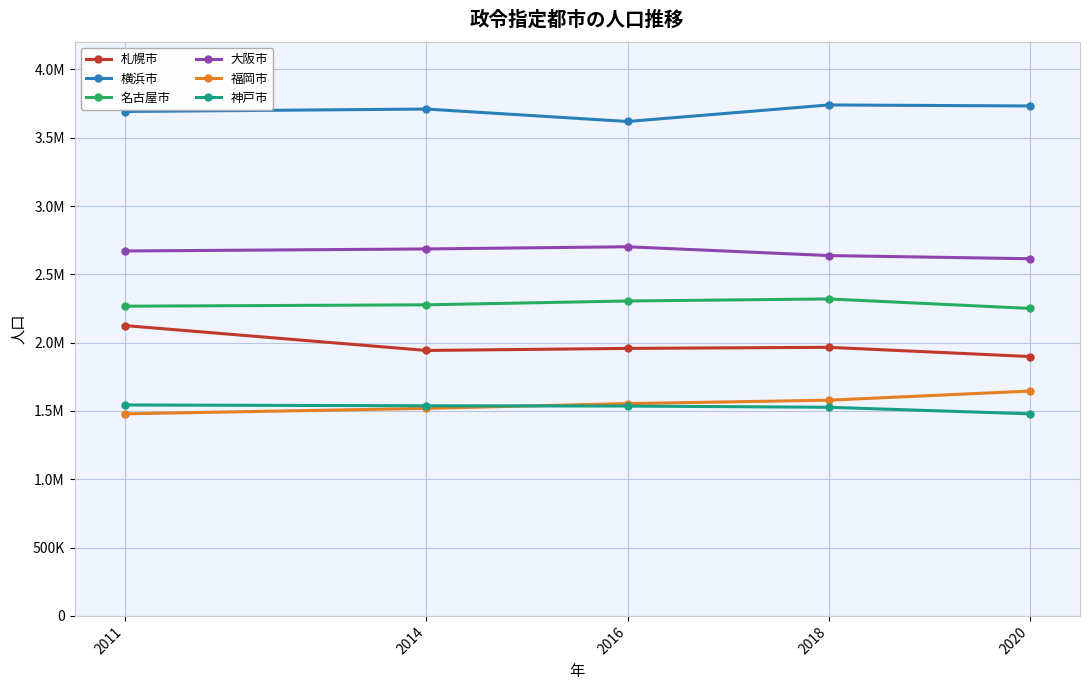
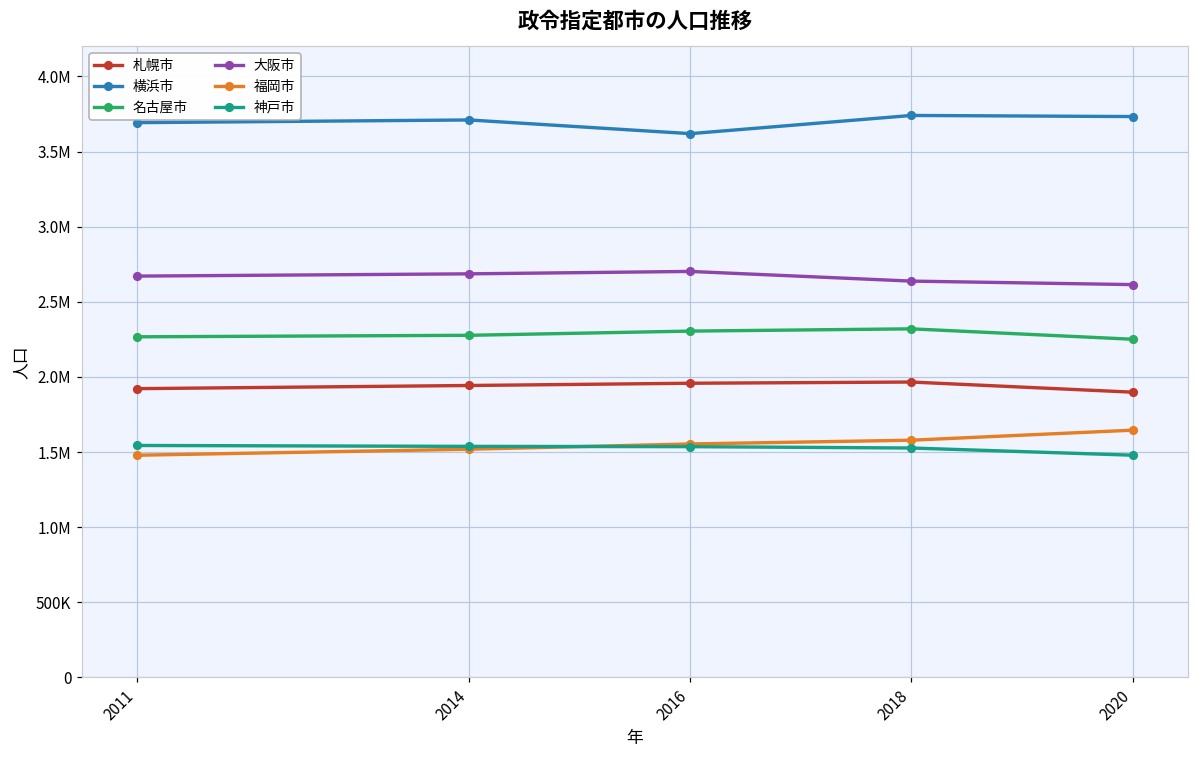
  {
    "札幌市": {
-     "2011": 2130000,
+     "2011": 1920000,
      "2014": 1940000,
      "2016": 1960000,
      "2018": 1970000,
      "2020": 1900000
    },
    "横浜市": {
      "2011": 3690000,
      "2014": 3710000,
      "2016": 3620000,
      "2018": 3740000,
      "2020": 3730000
    },
    "大阪市": {
      "2011": 2670000,
      "2014": 2690000,
      "2016": 2700000,
      "2018": 2640000,
      "2020": 2610000
    },
    "福岡市": {
      "2011": 1480000,
      "2014": 1520000,
      "2018": 1580000,
      "2020": 1650000
    }
  }
